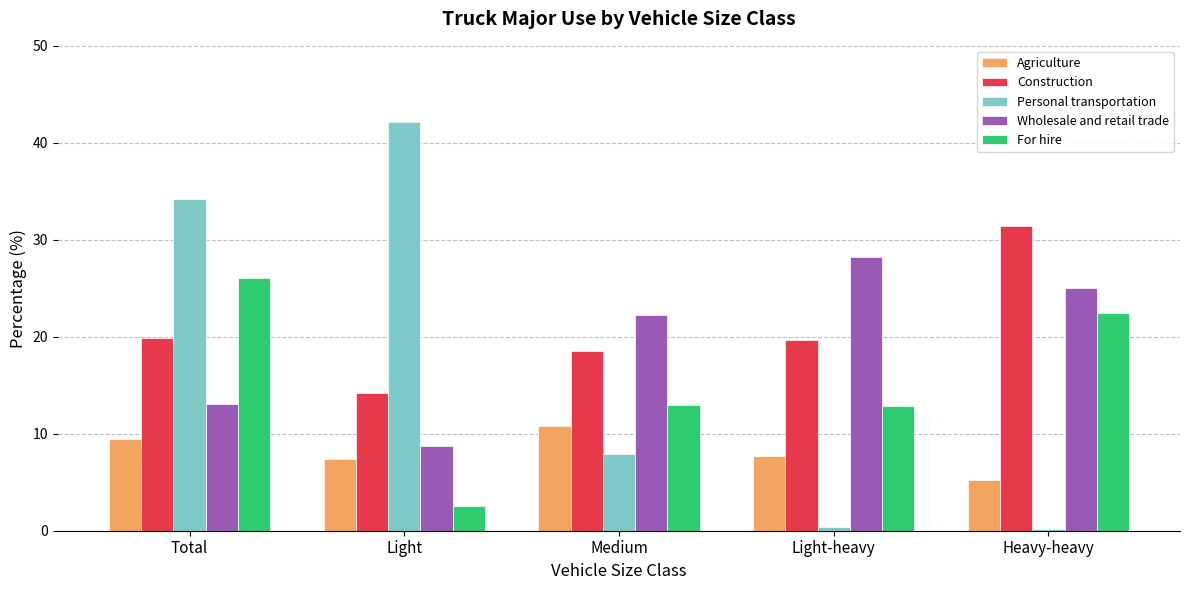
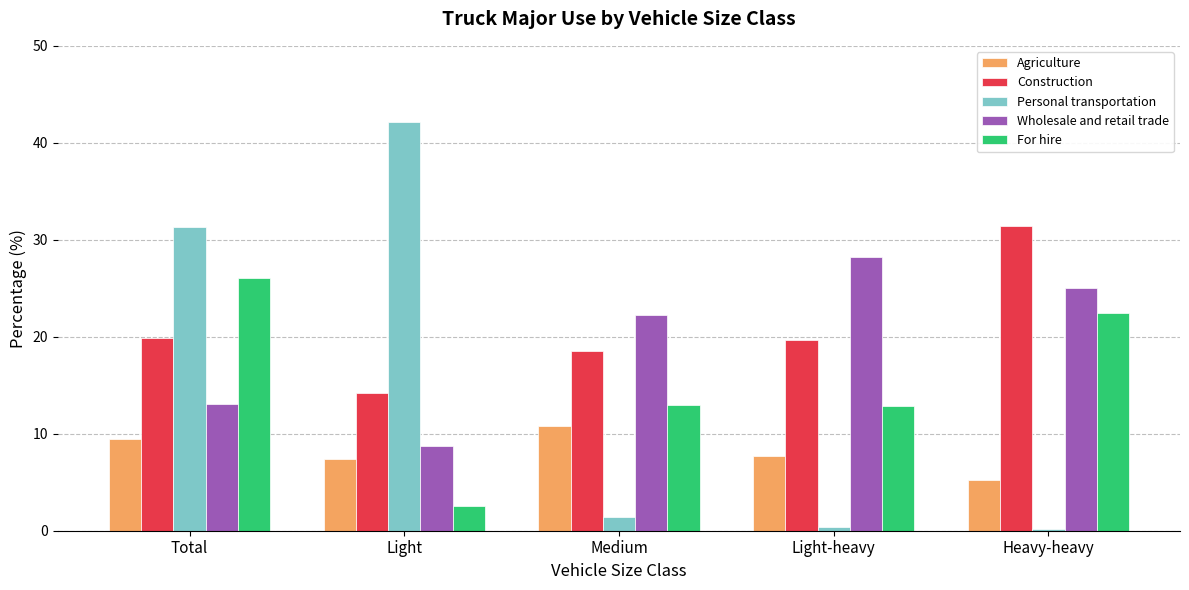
  {
    "Agriculture": {
      "Total": 10,
      "Light": 7,
      "Medium": 11,
      "Light-heavy": 8,
      "Heavy-heavy": 5
    },
    "Construction": {
      "Total": 20,
      "Light": 14,
      "Medium": 19,
      "Light-heavy": 20,
      "Heavy-heavy": 31
    },
    "Personal transportation": {
-     "Total": 34,
+     "Total": 31,
      "Light": 42,
-     "Medium": 8,
+     "Medium": 1,
      "Light-heavy": 0
    },
    "Wholesale and retail trade": {
      "Total": 13,
      "Light": 9,
      "Medium": 22,
      "Light-heavy": 28,
      "Heavy-heavy": 25
    },
    "For hire": {
      "Total": 26,
      "Light": 3,
      "Medium": 13,
      "Light-heavy": 13,
      "Heavy-heavy": 23
    }
  }
